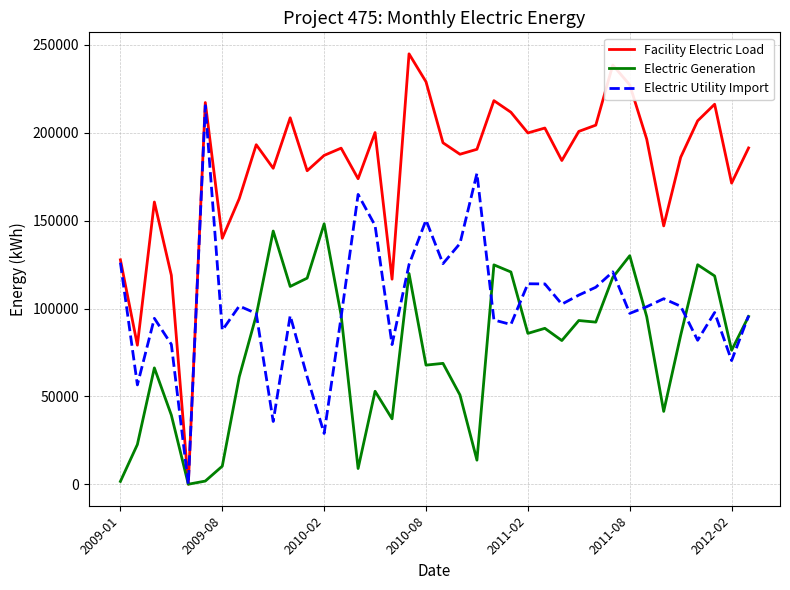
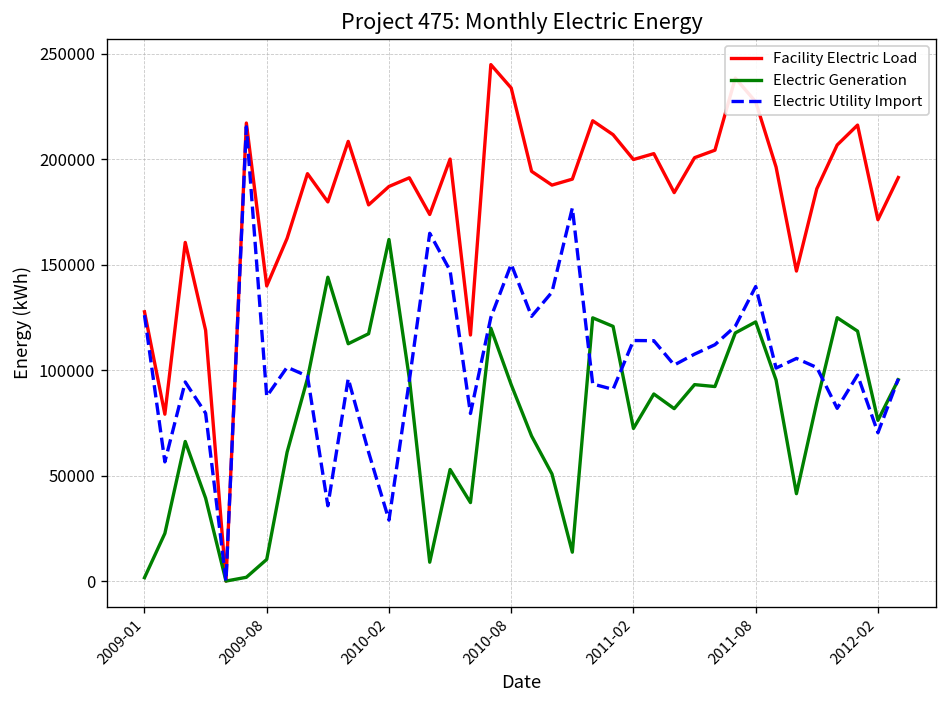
  {
    "Facility Electric Load": {
      "2009-01": 128000,
      "2009-08": 140000,
      "2010-02": 187000,
-     "2010-08": 229000,
+     "2010-08": 234000,
      "2011-02": 200000,
      "2012-02": 171000
    },
    "Electric Generation": {
      "2009-01": 2000,
      "2009-08": 10000,
-     "2010-02": 148000,
-     "2010-08": 68000,
-     "2011-02": 86000,
-     "2011-08": 130000,
+     "2010-02": 162000,
+     "2010-08": 93000,
+     "2011-02": 72000,
+     "2011-08": 123000,
      "2012-02": 76000
    },
    "Electric Utility Import": {
      "2009-01": 126000,
      "2009-08": 88000,
      "2010-02": 29000,
      "2010-08": 150000,
      "2011-02": 114000,
-     "2011-08": 97000,
+     "2011-08": 140000,
      "2012-02": 70000
    }
  }
